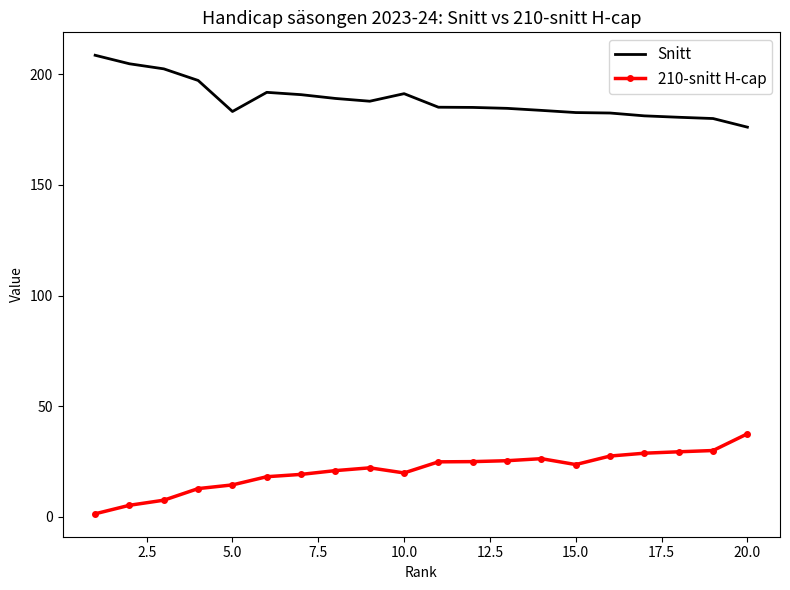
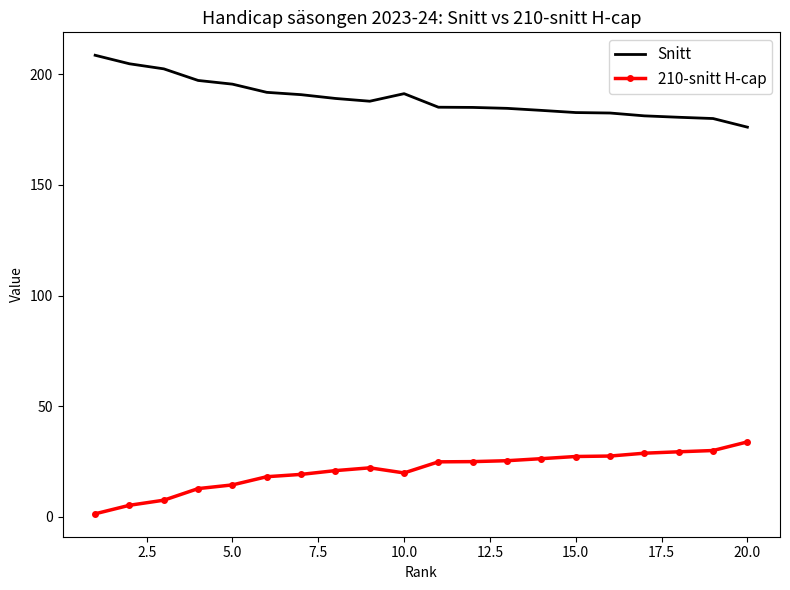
  {
    "Snitt": {
-     "5.0": 183,
+     "5.0": 196,
      "10.0": 191,
      "15.0": 183,
      "20.0": 176
    },
    "210-snitt H-cap": {
      "5.0": 14,
      "10.0": 20,
-     "15.0": 24,
-     "20.0": 38
+     "15.0": 27,
+     "20.0": 34
    }
  }
